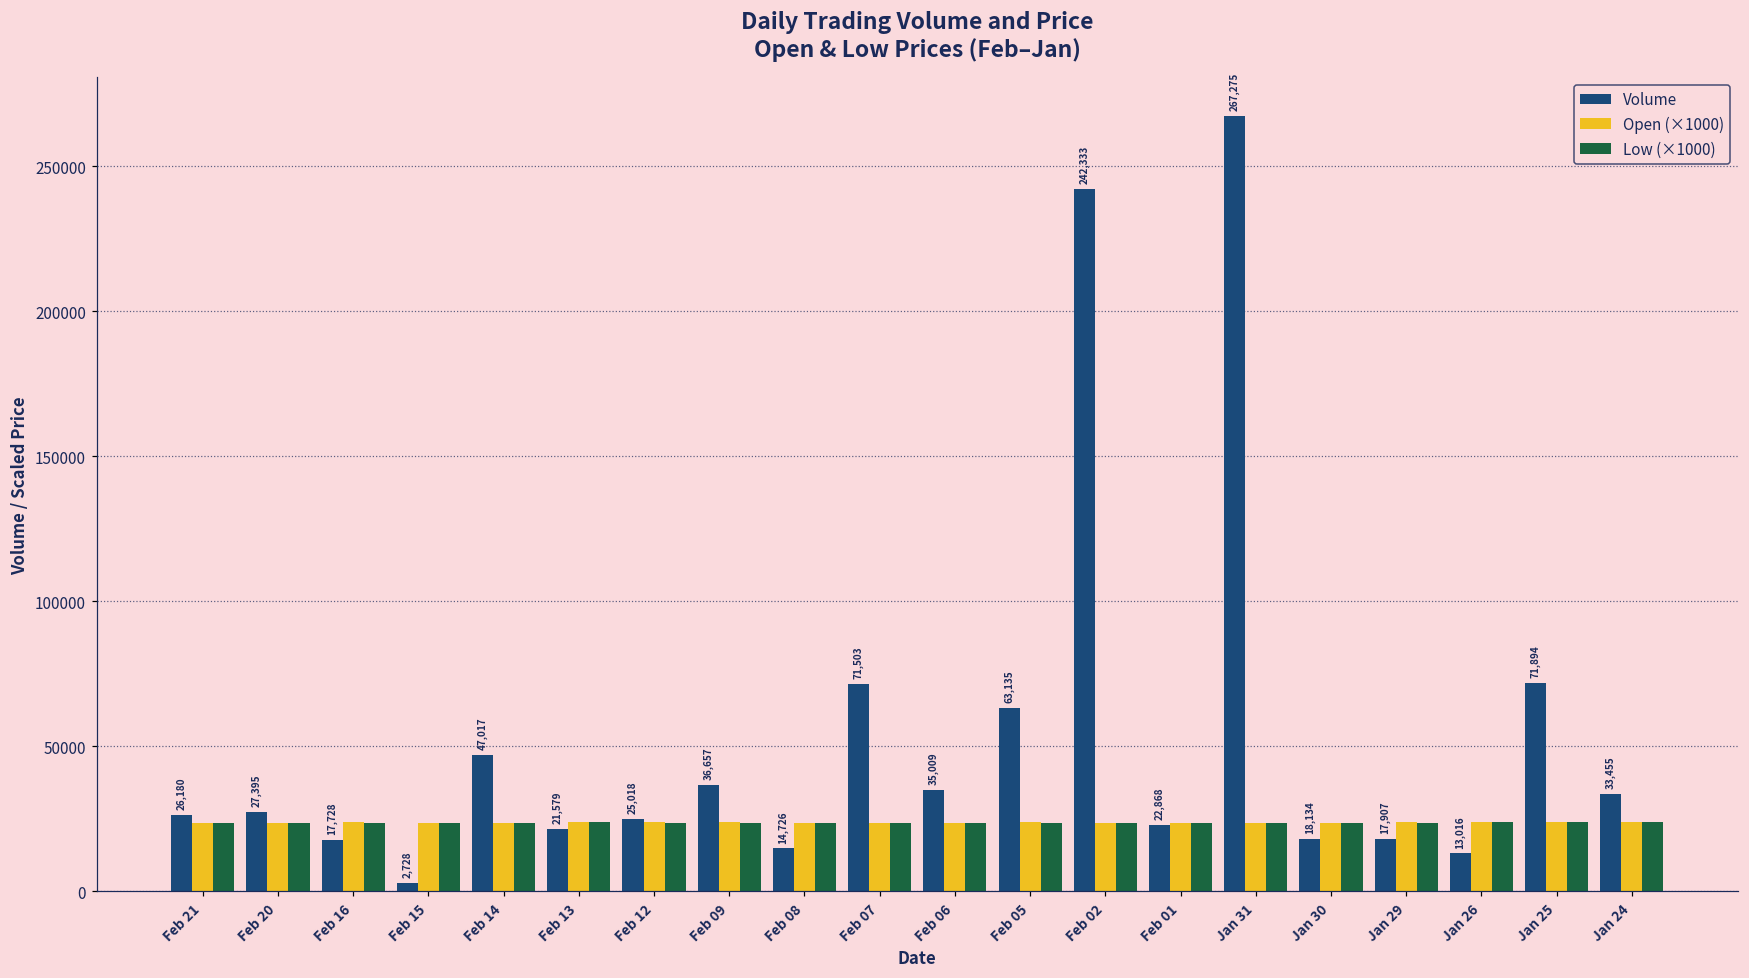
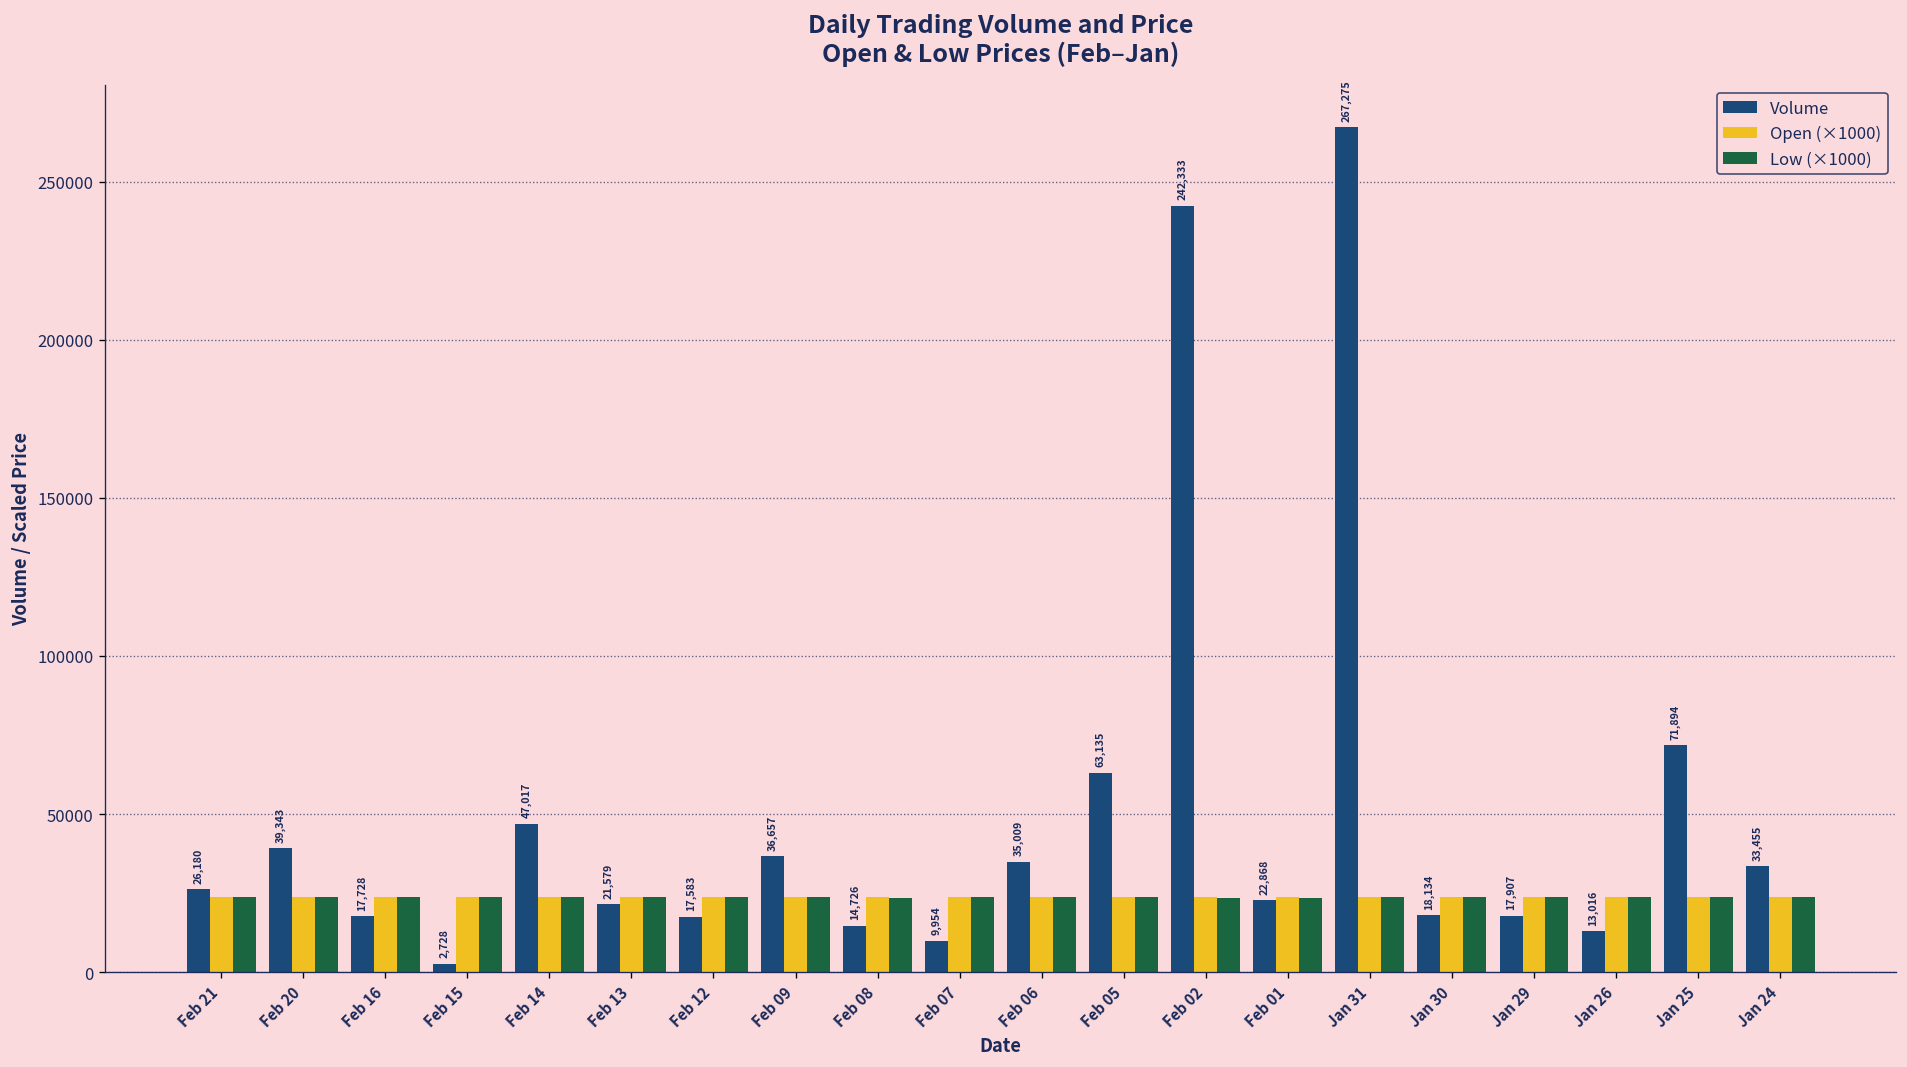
  {
    "Volume": {
      "Feb 21": "26,180",
-     "Feb 20": "27,395",
+     "Feb 20": "39,343",
      "Feb 16": "17,728",
      "Feb 15": "2,728",
      "Feb 14": "47,017",
      "Feb 13": "21,579",
-     "Feb 12": "25,018",
+     "Feb 12": "17,583",
      "Feb 09": "36,657",
      "Feb 08": "14,726",
-     "Feb 07": "71,503",
+     "Feb 07": "9,954",
      "Feb 06": "35,009",
      "Feb 05": "63,135",
      "Feb 02": "242,333",
      "Feb 01": "22,868",
      "Jan 31": "267,275",
      "Jan 30": "18,134",
      "Jan 29": "17,907",
      "Jan 26": "13,016",
      "Jan 25": "71,894",
      "Jan 24": "33,455"
    },
    "Open (×1000)": {
      "Feb 21": "24000",
      "Feb 20": "24000",
      "Feb 16": "24000",
      "Feb 15": "24000",
      "Feb 14": "24000",
      "Feb 13": "24000",
      "Feb 12": "24000",
      "Feb 09": "24000",
      "Feb 08": "24000",
      "Feb 07": "24000",
      "Feb 06": "24000",
      "Feb 05": "24000",
      "Feb 02": "24000",
      "Feb 01": "24000",
      "Jan 31": "24000",
      "Jan 30": "24000",
      "Jan 29": "24000",
      "Jan 26": "24000",
      "Jan 25": "24000",
      "Jan 24": "24000"
    },
    "Low (×1000)": {
      "Feb 21": "24000",
      "Feb 20": "24000",
      "Feb 16": "24000",
      "Feb 15": "24000",
      "Feb 14": "24000",
      "Feb 13": "24000",
      "Feb 12": "24000",
      "Feb 09": "24000",
      "Feb 08": "24000",
      "Feb 07": "24000",
      "Feb 06": "24000",
      "Feb 05": "24000",
      "Feb 02": "24000",
      "Feb 01": "24000",
      "Jan 31": "24000",
      "Jan 30": "24000",
      "Jan 29": "24000",
      "Jan 26": "24000",
      "Jan 25": "24000",
      "Jan 24": "24000"
    }
  }
